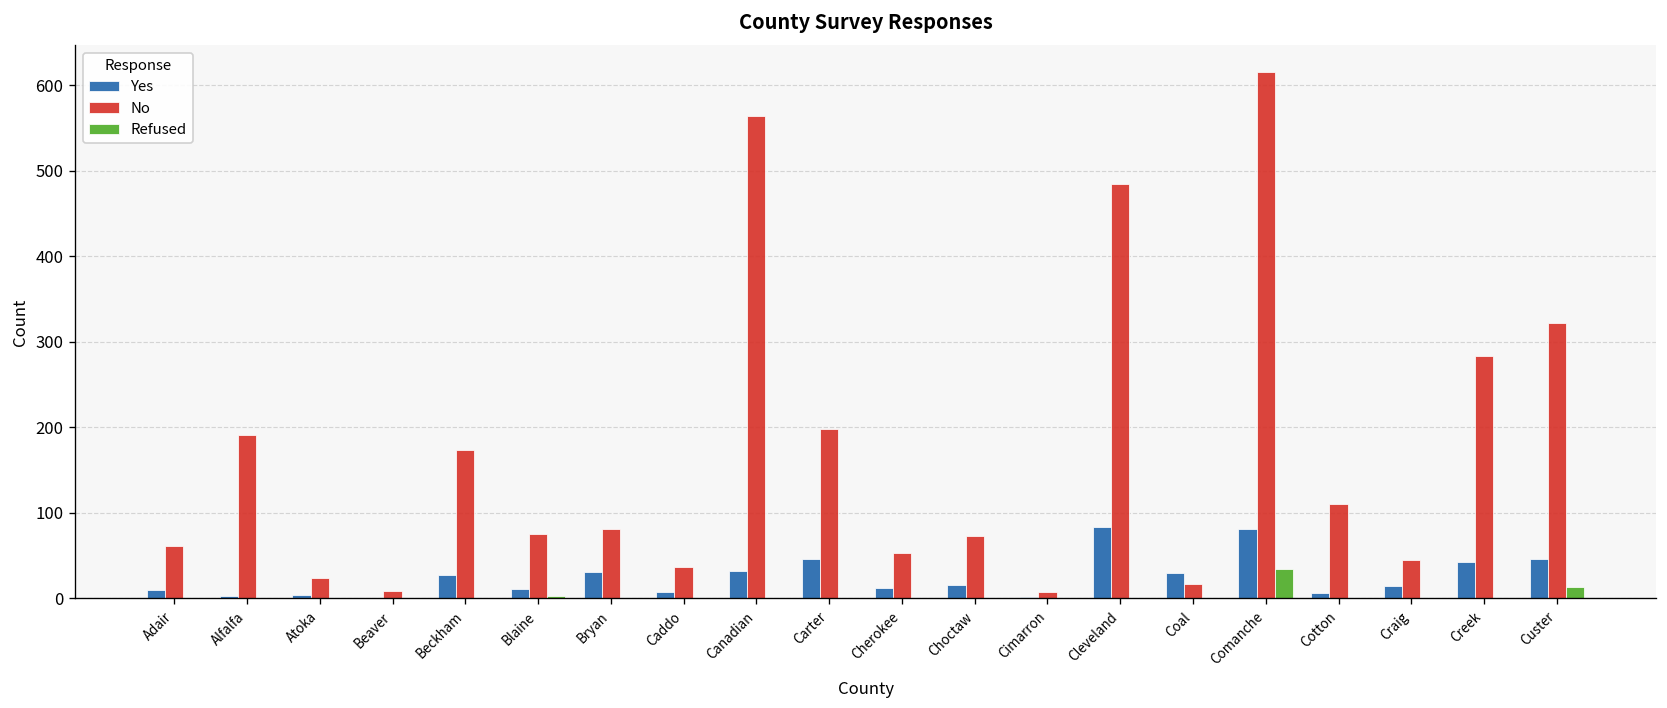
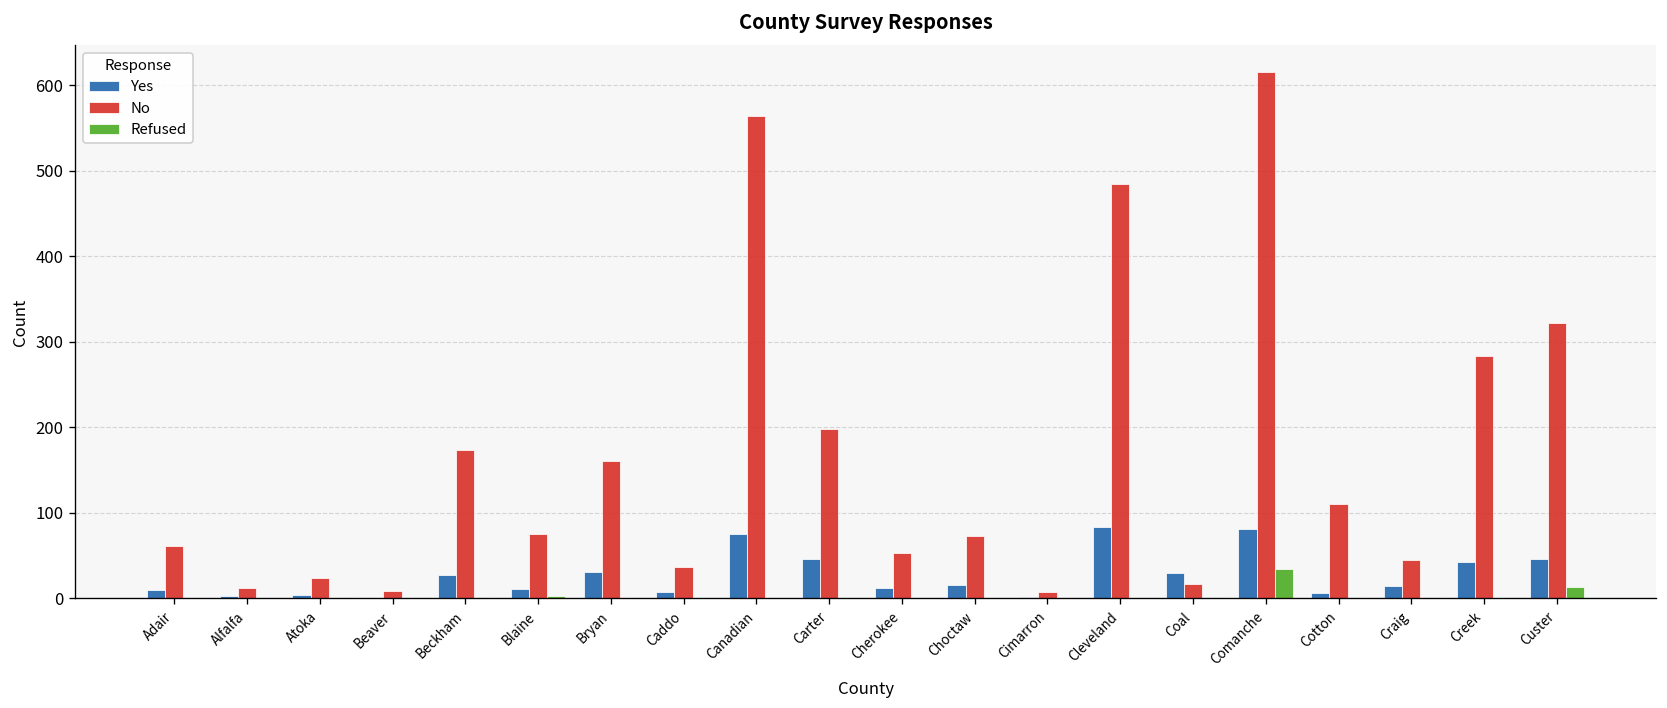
  {
    "Yes": {
      "Adair": 10,
      "Atoka": 0,
      "Beckham": 30,
      "Blaine": 10,
      "Bryan": 30,
      "Caddo": 10,
-     "Canadian": 30,
+     "Canadian": 80,
      "Carter": 50,
      "Cherokee": 10,
      "Choctaw": 20,
      "Cleveland": 80,
      "Coal": 30,
      "Comanche": 80,
      "Cotton": 10,
      "Craig": 10,
      "Creek": 40,
      "Custer": 50
    },
    "No": {
      "Adair": 60,
-     "Alfalfa": 190,
+     "Alfalfa": 10,
      "Atoka": 20,
      "Beaver": 10,
      "Beckham": 170,
      "Blaine": 80,
-     "Bryan": 80,
+     "Bryan": 160,
      "Caddo": 40,
      "Canadian": 560,
      "Carter": 200,
      "Cherokee": 50,
      "Choctaw": 70,
      "Cimarron": 10,
      "Cleveland": 490,
      "Coal": 20,
      "Comanche": 620,
      "Cotton": 110,
      "Craig": 50,
      "Creek": 280,
      "Custer": 320
    },
    "Refused": {
      "Adair": 0,
      "Alfalfa": 0,
      "Atoka": 0,
      "Beaver": 0,
      "Beckham": 0,
      "Caddo": 0,
      "Canadian": 0,
      "Carter": 0,
      "Cherokee": 0,
      "Choctaw": 0,
      "Cimarron": 0,
      "Coal": 0,
      "Comanche": 30,
      "Cotton": 0,
      "Craig": 0,
      "Creek": 0,
      "Custer": 10
    }
  }
